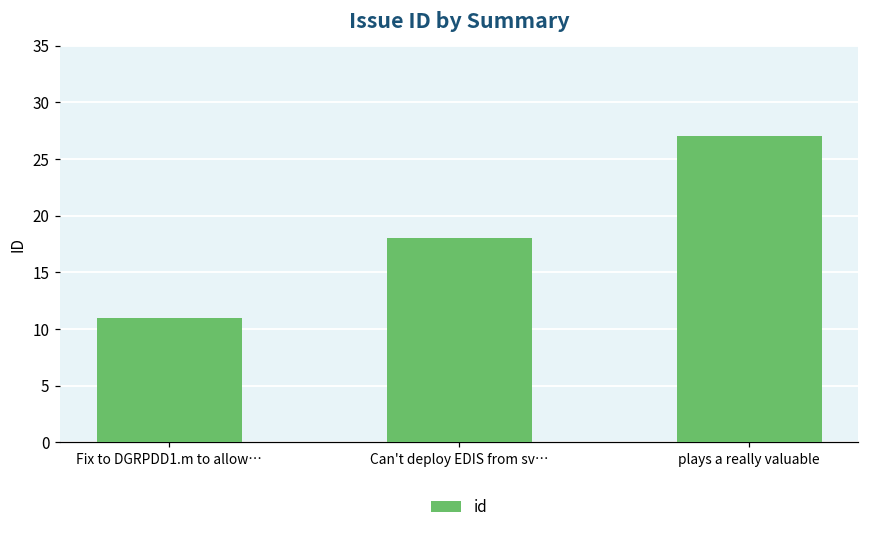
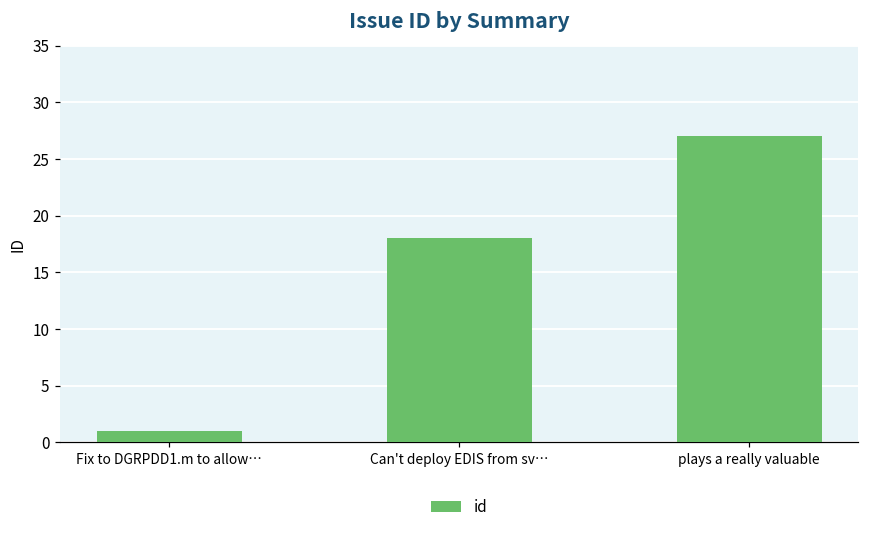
  {
-   "Fix to DGRPDD1.m to allow…": 11,
+   "Fix to DGRPDD1.m to allow…": 1,
    "Can't deploy EDIS from sv…": 18,
    "plays a really valuable": 27
  }
